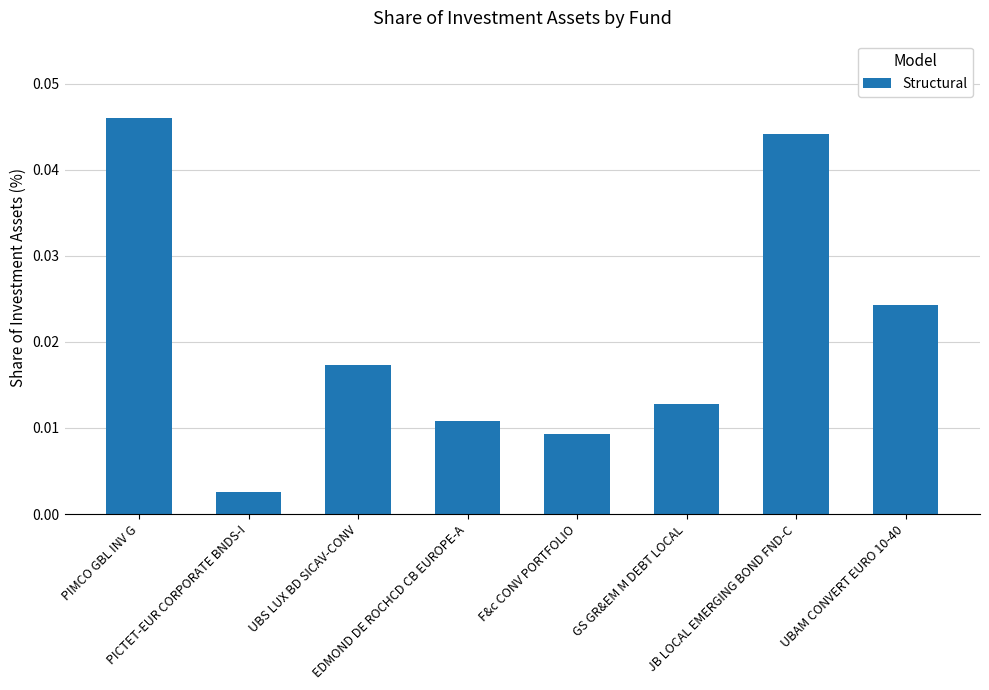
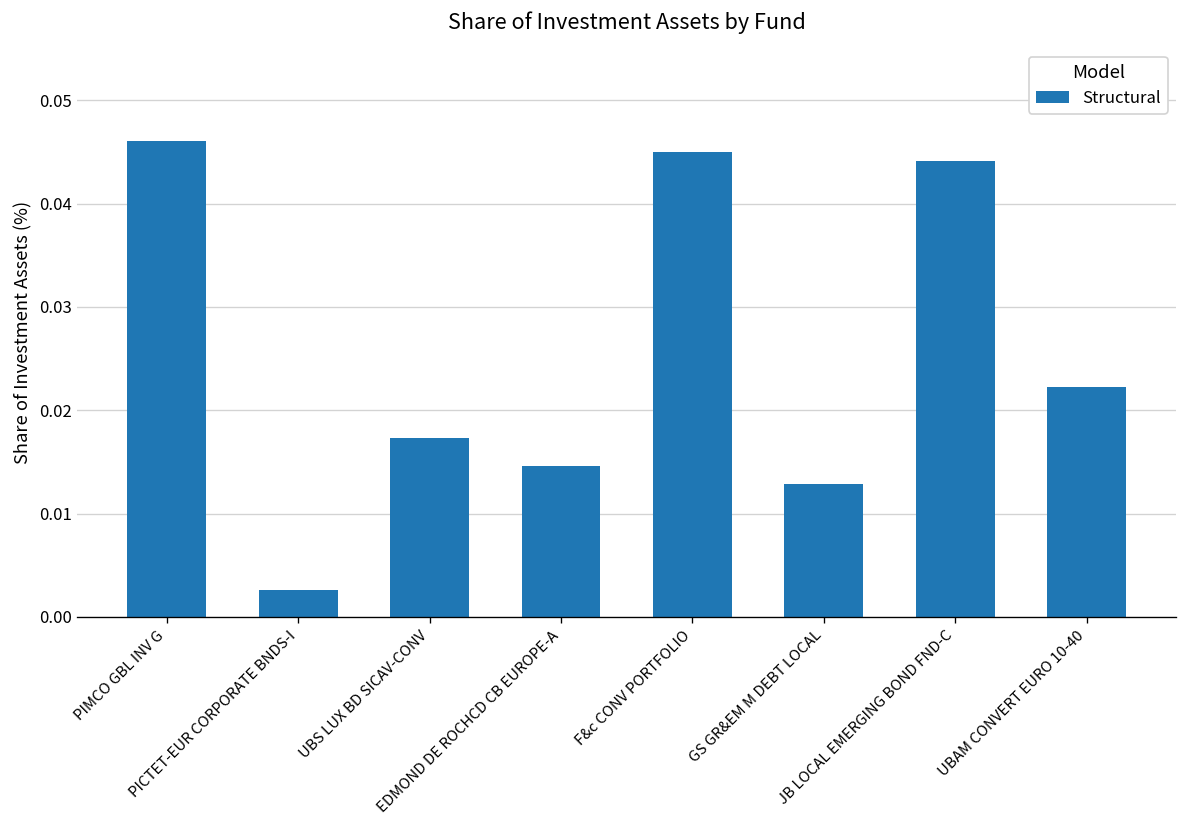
  {
    "PIMCO GBL INV G": 0.046,
    "PICTET-EUR CORPORATE BNDS-I": 0.003,
    "UBS LUX BD SICAV-CONV": 0.017,
-   "EDMOND DE ROCHCD CB EUROPE-A": 0.011,
-   "F&c CONV PORTFOLIO": 0.009,
+   "EDMOND DE ROCHCD CB EUROPE-A": 0.015,
+   "F&c CONV PORTFOLIO": 0.045,
    "GS GR&EM M DEBT LOCAL": 0.013,
    "JB LOCAL EMERGING BOND FND-C": 0.044,
-   "UBAM CONVERT EURO 10-40": 0.024
+   "UBAM CONVERT EURO 10-40": 0.022
  }
